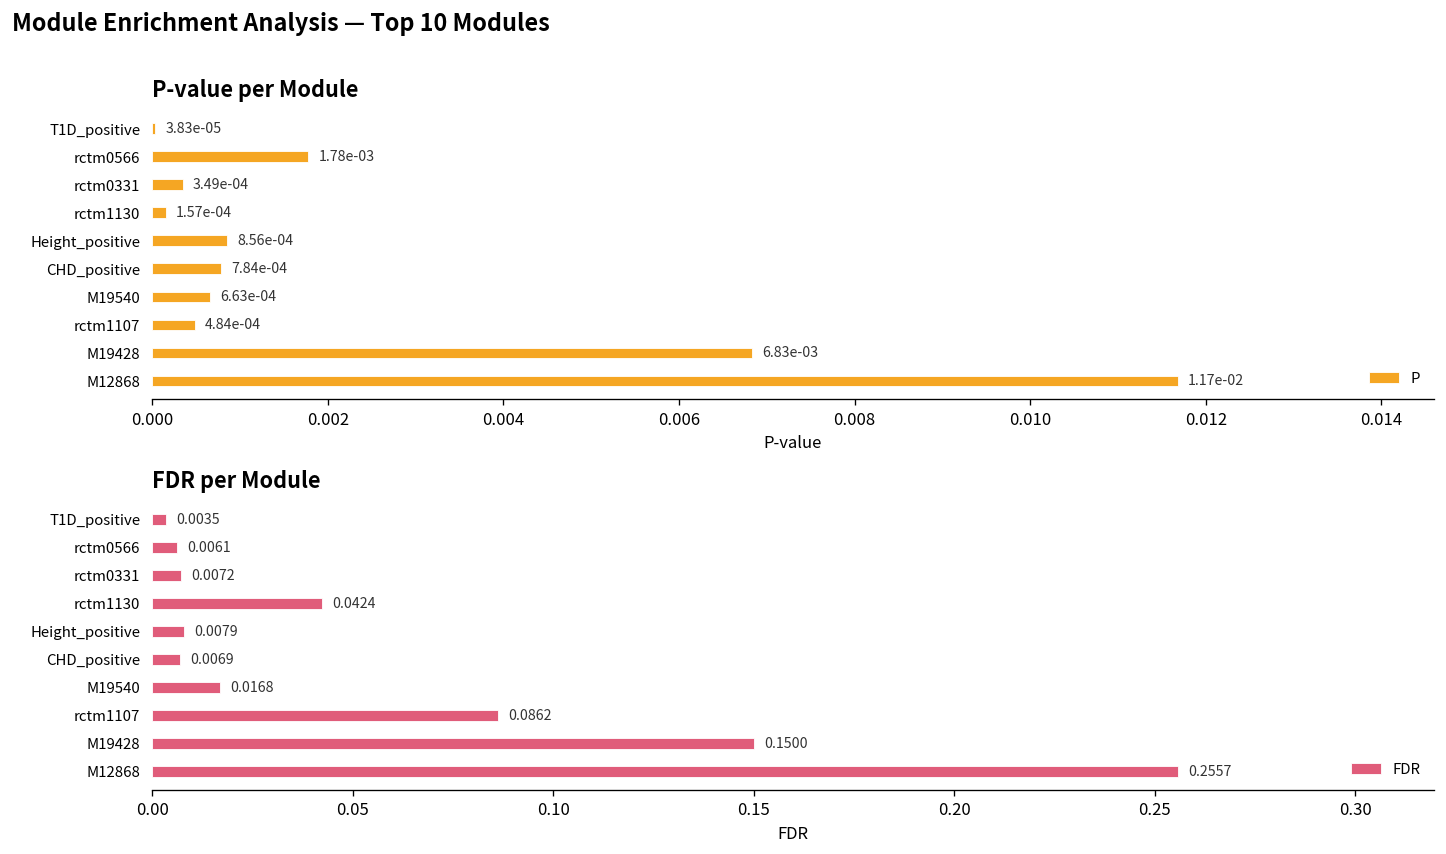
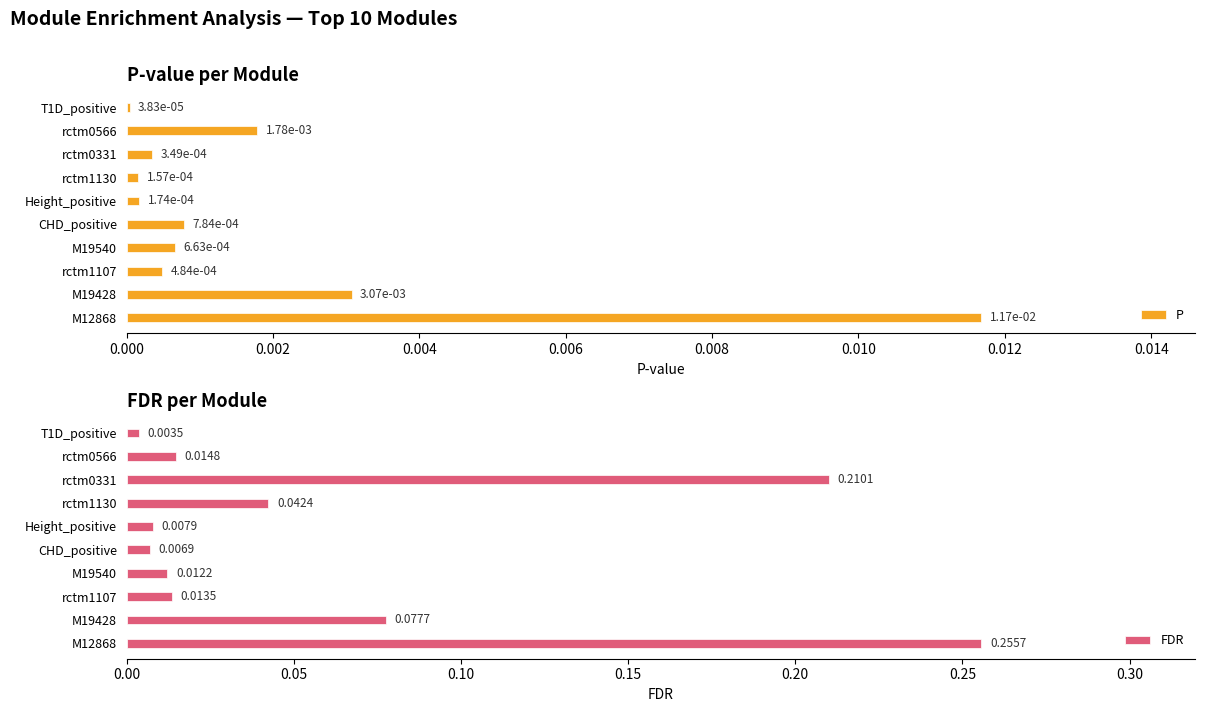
  {
    "P-value per Module": {
      "T1D_positive": "3.83e-05",
      "rctm0566": "1.78e-03",
      "rctm0331": "3.49e-04",
      "rctm1130": "1.57e-04",
-     "Height_positive": "8.56e-04",
+     "Height_positive": "1.74e-04",
      "CHD_positive": "7.84e-04",
      "M19540": "6.63e-04",
      "rctm1107": "4.84e-04",
-     "M19428": "6.83e-03",
+     "M19428": "3.07e-03",
      "M12868": "1.17e-02"
    },
    "FDR per Module": {
      "T1D_positive": "0.0035",
-     "rctm0566": "0.0061",
-     "rctm0331": "0.0072",
+     "rctm0566": "0.0148",
+     "rctm0331": "0.2101",
      "rctm1130": "0.0424",
      "Height_positive": "0.0079",
      "CHD_positive": "0.0069",
-     "M19540": "0.0168",
-     "rctm1107": "0.0862",
-     "M19428": "0.1500",
+     "M19540": "0.0122",
+     "rctm1107": "0.0135",
+     "M19428": "0.0777",
      "M12868": "0.2557"
    }
  }
